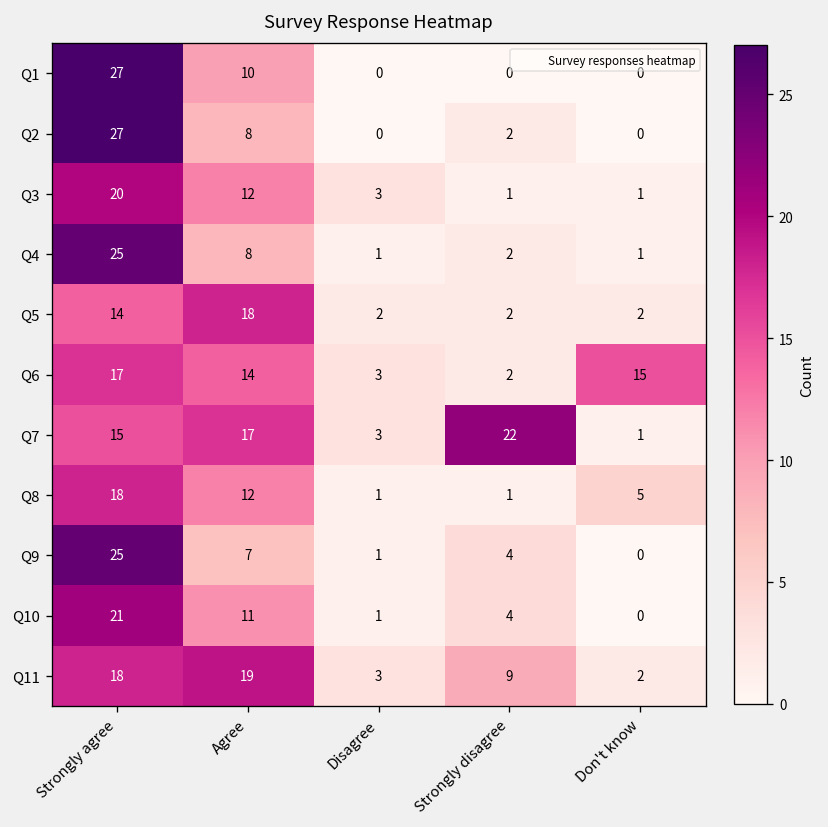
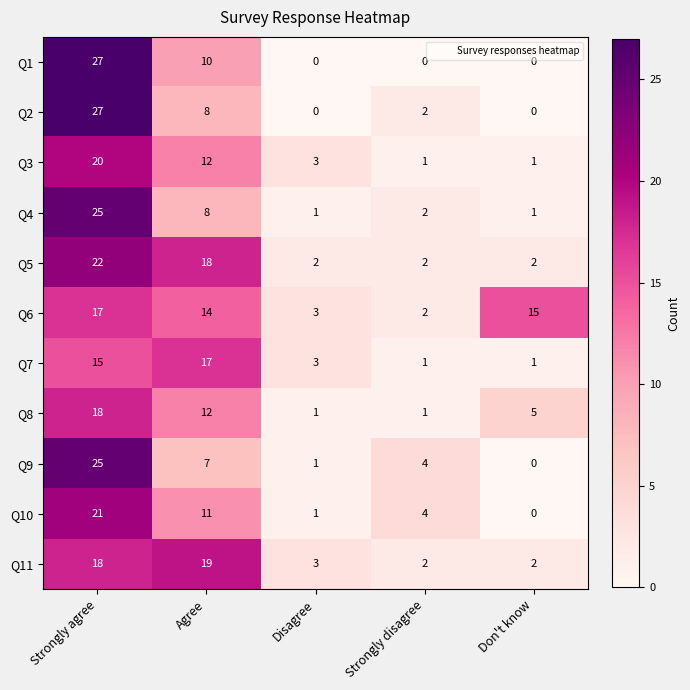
  {
    "Q1": {
      "Strongly agree": 27,
      "Agree": 10,
      "Disagree": 0
    },
    "Q2": {
      "Strongly agree": 27,
      "Agree": 8,
      "Disagree": 0,
      "Strongly disagree": 2,
      "Don't know": 0
    },
    "Q3": {
      "Strongly agree": 20,
      "Agree": 12,
      "Disagree": 3,
      "Strongly disagree": 1,
      "Don't know": 1
    },
    "Q4": {
      "Strongly agree": 25,
      "Agree": 8,
      "Disagree": 1,
      "Strongly disagree": 2,
      "Don't know": 1
    },
    "Q5": {
-     "Strongly agree": 14,
+     "Strongly agree": 22,
      "Agree": 18,
      "Disagree": 2,
      "Strongly disagree": 2,
      "Don't know": 2
    },
    "Q6": {
      "Strongly agree": 17,
      "Agree": 14,
      "Disagree": 3,
      "Strongly disagree": 2,
      "Don't know": 15
    },
    "Q7": {
      "Strongly agree": 15,
      "Agree": 17,
      "Disagree": 3,
-     "Strongly disagree": 22,
+     "Strongly disagree": 1,
      "Don't know": 1
    },
    "Q8": {
      "Strongly agree": 18,
      "Agree": 12,
      "Disagree": 1,
      "Strongly disagree": 1,
      "Don't know": 5
    },
    "Q9": {
      "Strongly agree": 25,
      "Agree": 7,
      "Disagree": 1,
      "Strongly disagree": 4,
      "Don't know": 0
    },
    "Q10": {
      "Strongly agree": 21,
      "Agree": 11,
      "Disagree": 1,
      "Strongly disagree": 4,
      "Don't know": 0
    },
    "Q11": {
      "Strongly agree": 18,
      "Agree": 19,
      "Disagree": 3,
-     "Strongly disagree": 9,
+     "Strongly disagree": 2,
      "Don't know": 2
    }
  }
